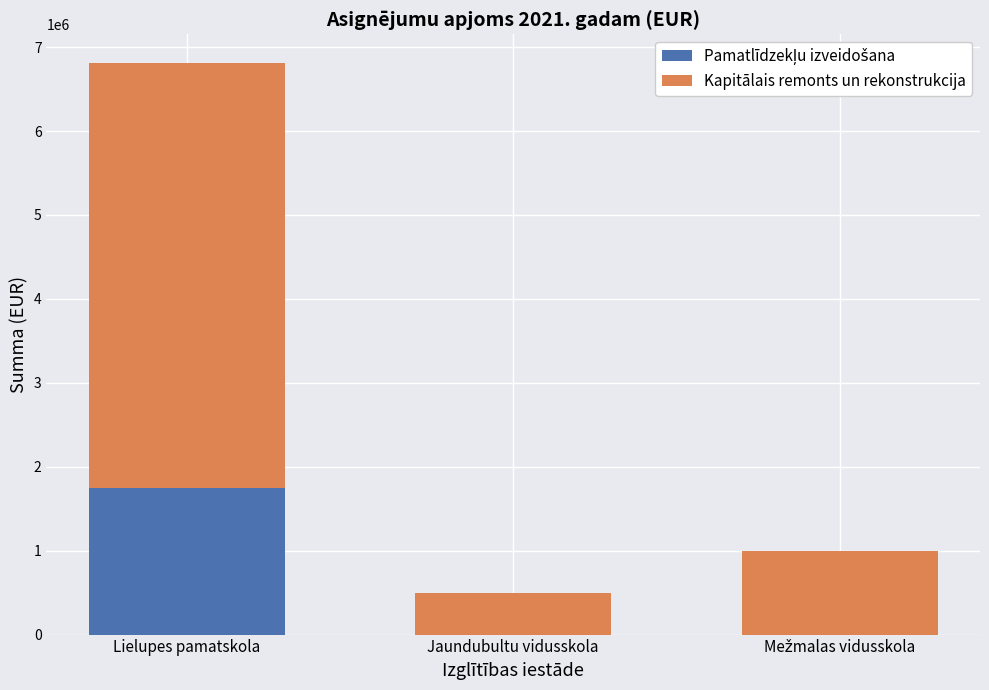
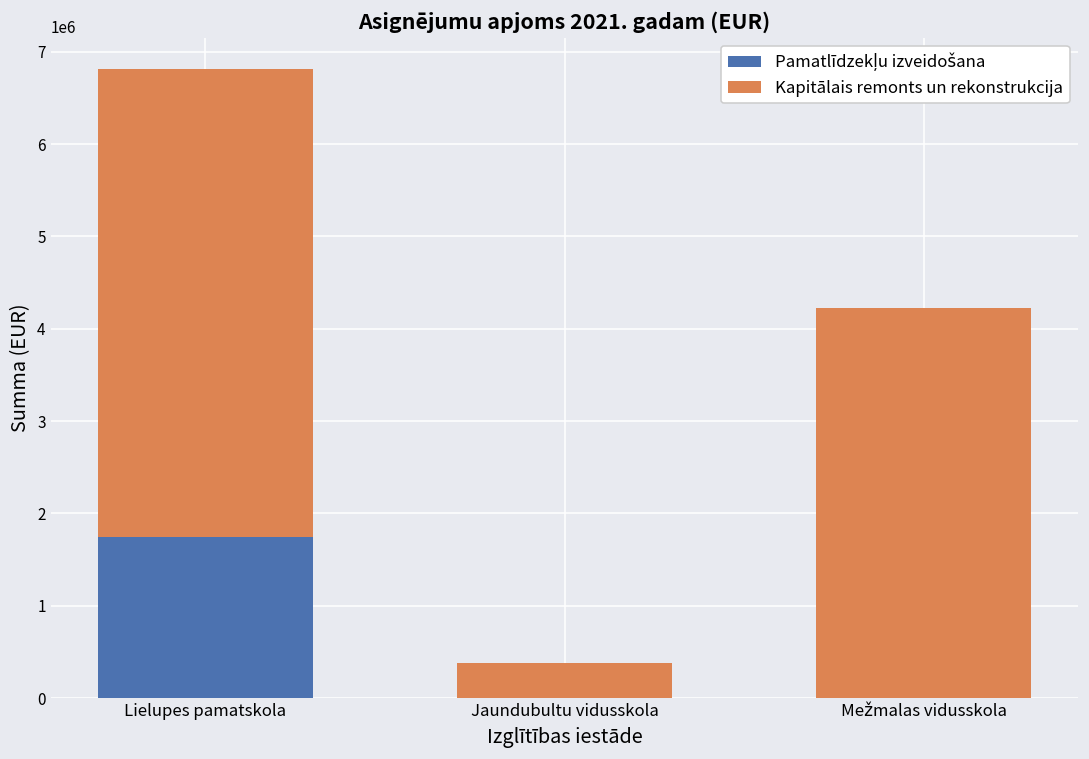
  {
    "Pamatlīdzekļu izveidošana": {
      "Lielupes pamatskola": 1700000,
      "Jaundubultu vidusskola": 0,
      "Mežmalas vidusskola": 0
    },
    "Kapitālais remonts un rekonstrukcija": {
      "Lielupes pamatskola": 5100000,
-     "Jaundubultu vidusskola": 500000,
-     "Mežmalas vidusskola": 1000000
+     "Jaundubultu vidusskola": 400000,
+     "Mežmalas vidusskola": 4200000
    }
  }
